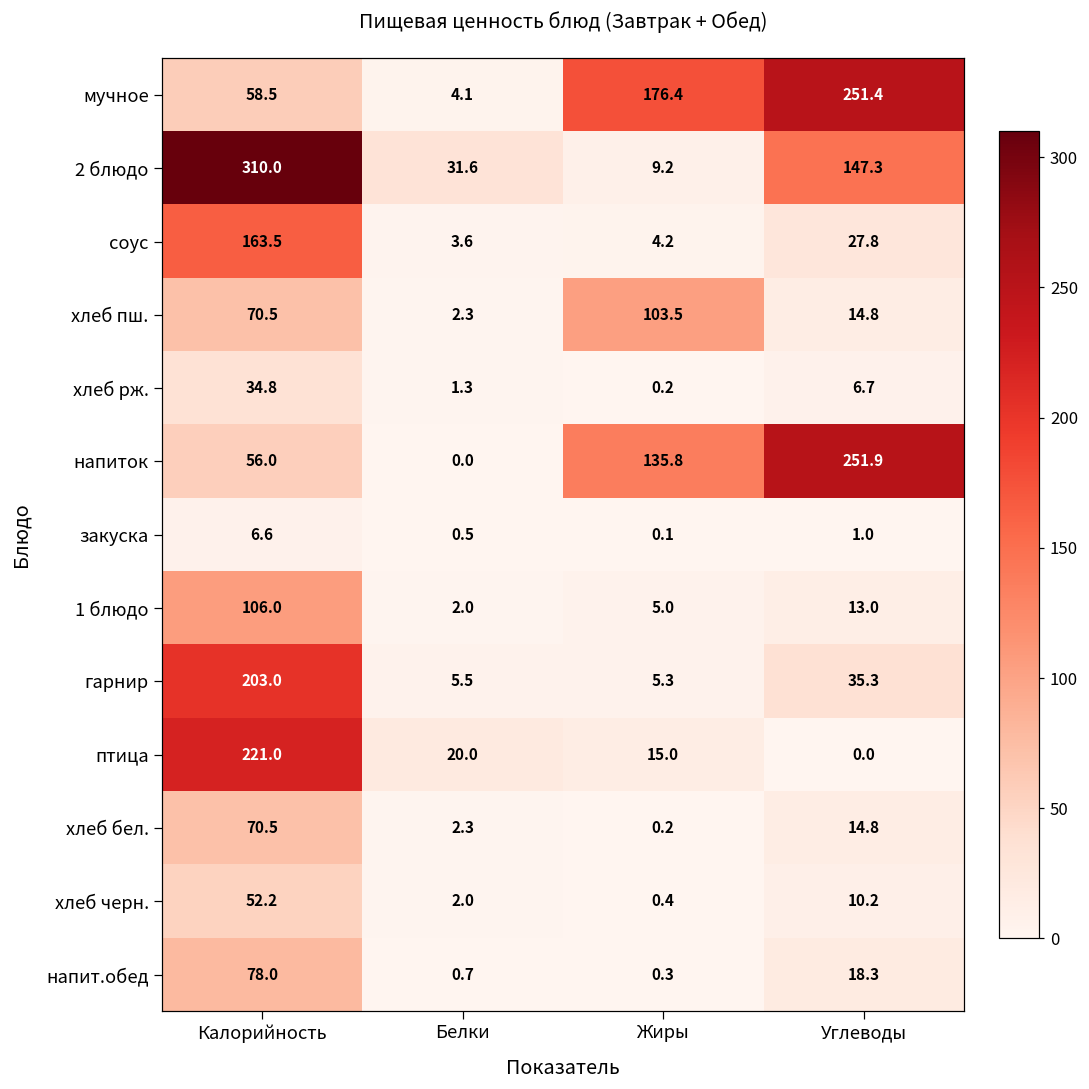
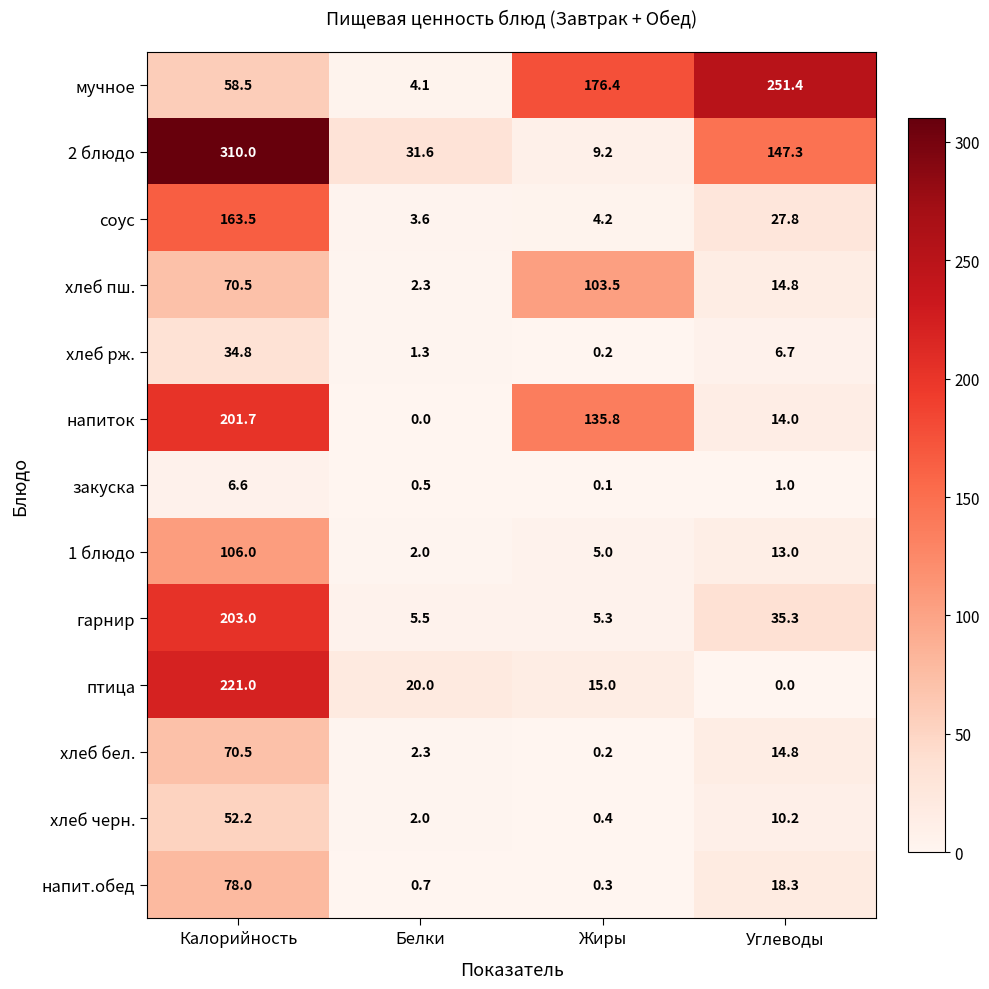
  {
    "мучное": {
      "Калорийность": 58.5,
      "Белки": 4.1,
      "Жиры": 176.4,
      "Углеводы": 251.4
    },
    "2 блюдо": {
      "Калорийность": 310.0,
      "Белки": 31.6,
      "Жиры": 9.2,
      "Углеводы": 147.3
    },
    "соус": {
      "Калорийность": 163.5,
      "Белки": 3.6,
      "Жиры": 4.2,
      "Углеводы": 27.8
    },
    "хлеб пш.": {
      "Калорийность": 70.5,
      "Белки": 2.3,
      "Жиры": 103.5,
      "Углеводы": 14.8
    },
    "хлеб рж.": {
      "Калорийность": 34.8,
      "Белки": 1.3,
      "Жиры": 0.2,
      "Углеводы": 6.7
    },
    "напиток": {
-     "Калорийность": 56.0,
+     "Калорийность": 201.7,
      "Белки": 0.0,
      "Жиры": 135.8,
-     "Углеводы": 251.9
+     "Углеводы": 14.0
    },
    "закуска": {
      "Калорийность": 6.6,
      "Белки": 0.5,
      "Жиры": 0.1,
      "Углеводы": 1.0
    },
    "1 блюдо": {
      "Калорийность": 106.0,
      "Белки": 2.0,
      "Жиры": 5.0,
      "Углеводы": 13.0
    },
    "гарнир": {
      "Калорийность": 203.0,
      "Белки": 5.5,
      "Жиры": 5.3,
      "Углеводы": 35.3
    },
    "птица": {
      "Калорийность": 221.0,
      "Белки": 20.0,
      "Жиры": 15.0,
      "Углеводы": 0.0
    },
    "хлеб бел.": {
      "Калорийность": 70.5,
      "Белки": 2.3,
      "Жиры": 0.2,
      "Углеводы": 14.8
    },
    "хлеб черн.": {
      "Калорийность": 52.2,
      "Белки": 2.0,
      "Жиры": 0.4,
      "Углеводы": 10.2
    },
    "напит.обед": {
      "Калорийность": 78.0,
      "Белки": 0.7,
      "Жиры": 0.3,
      "Углеводы": 18.3
    }
  }
